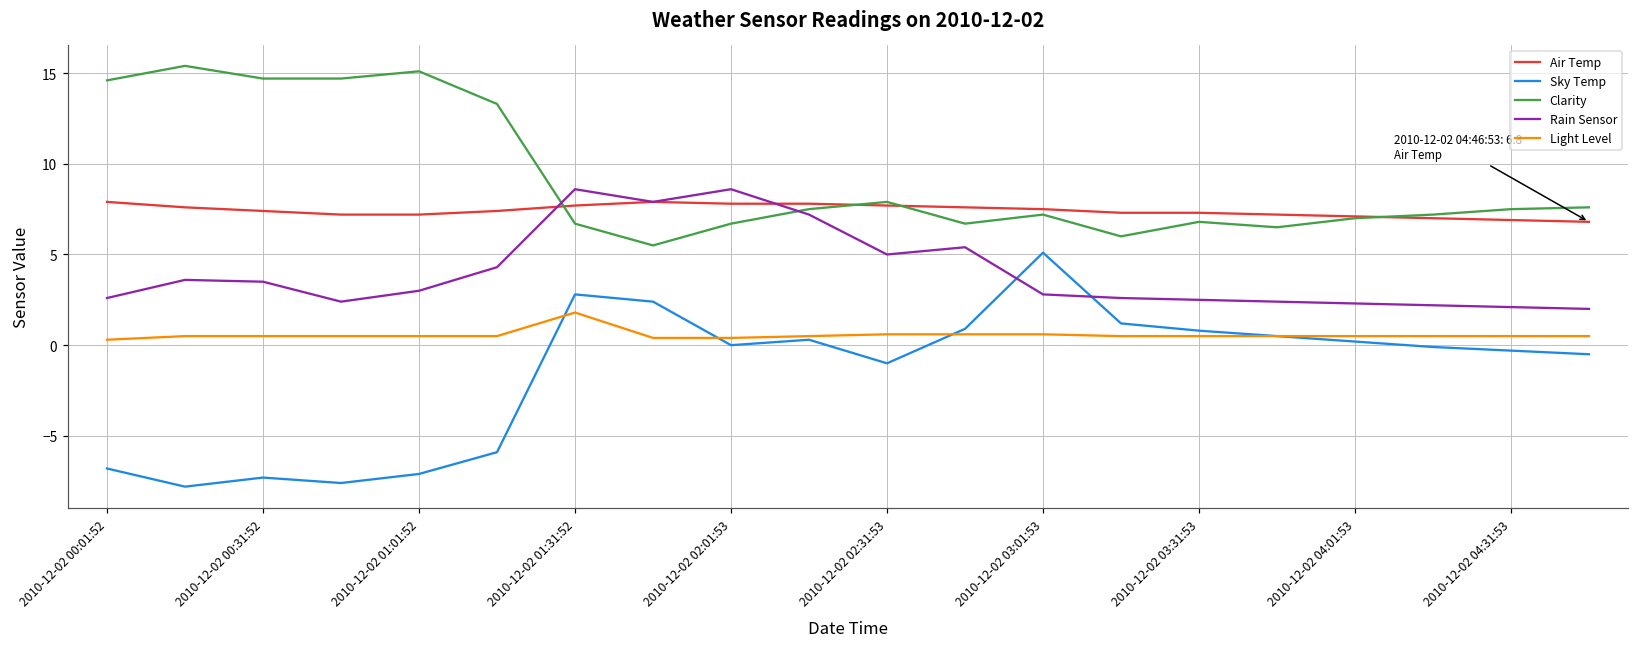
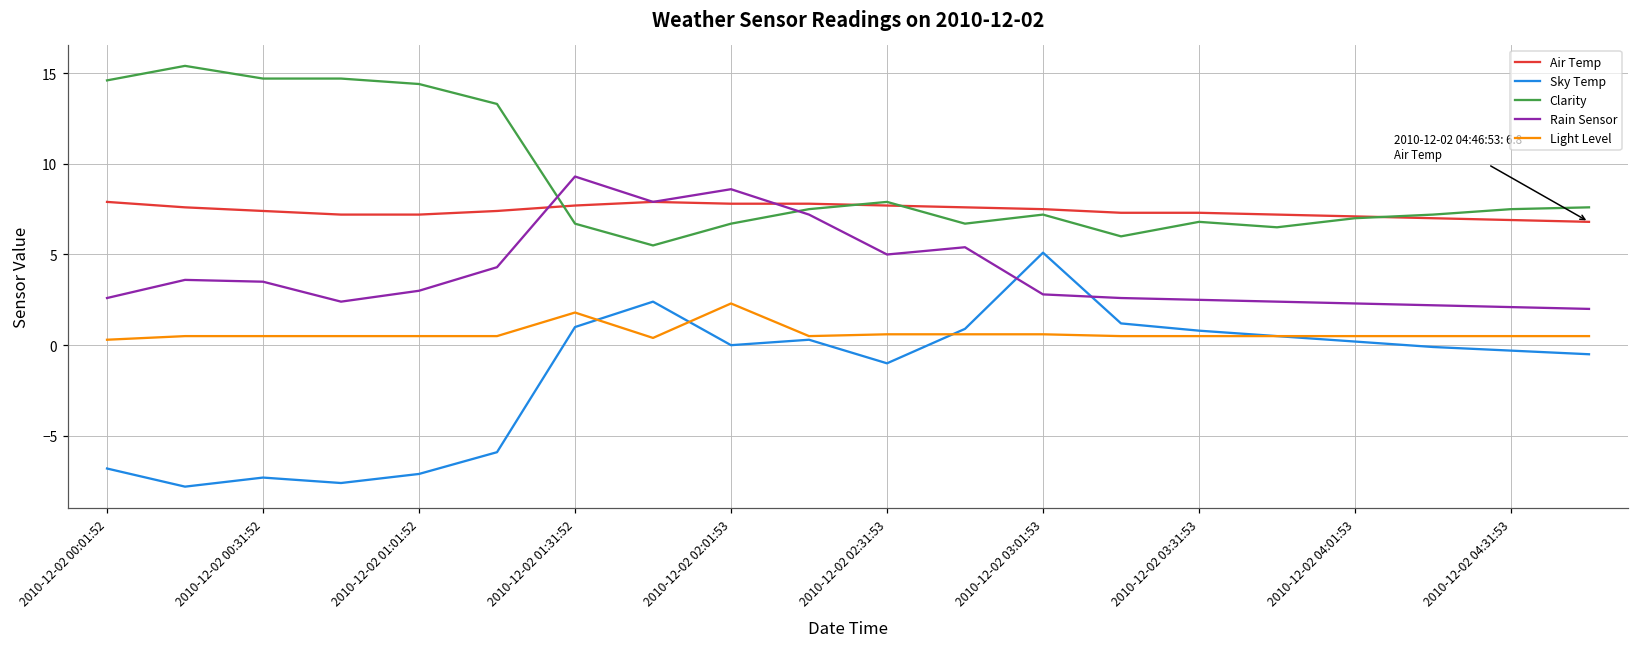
  {
    "Air Temp": {
      "2010-12-02 00:01:52": 7.9,
      "2010-12-02 00:31:52": 7.4,
      "2010-12-02 01:01:52": 7.2,
      "2010-12-02 01:31:52": 7.7,
      "2010-12-02 02:01:53": 7.8,
      "2010-12-02 02:31:53": 7.7,
      "2010-12-02 03:01:53": 7.5,
      "2010-12-02 03:31:53": 7.3
    },
    "Sky Temp": {
      "2010-12-02 00:01:52": -6.8,
      "2010-12-02 00:31:52": -7.3,
      "2010-12-02 01:01:52": -7.1,
-     "2010-12-02 01:31:52": 2.8,
+     "2010-12-02 01:31:52": 1.0,
      "2010-12-02 02:01:53": 0.0,
      "2010-12-02 02:31:53": -1.0,
      "2010-12-02 03:01:53": 5.1,
      "2010-12-02 03:31:53": 0.8,
      "2010-12-02 04:01:53": 0.2,
      "2010-12-02 04:31:53": -0.3
    },
    "Clarity": {
      "2010-12-02 00:01:52": 14.6,
      "2010-12-02 00:31:52": 14.7,
-     "2010-12-02 01:01:52": 15.1,
+     "2010-12-02 01:01:52": 14.4,
      "2010-12-02 01:31:52": 6.7,
      "2010-12-02 02:01:53": 6.7,
      "2010-12-02 02:31:53": 7.9,
      "2010-12-02 03:01:53": 7.2,
      "2010-12-02 03:31:53": 6.8
    },
    "Rain Sensor": {
      "2010-12-02 00:01:52": 2.6,
      "2010-12-02 00:31:52": 3.5,
      "2010-12-02 01:01:52": 3.0,
-     "2010-12-02 01:31:52": 8.6,
+     "2010-12-02 01:31:52": 9.3,
      "2010-12-02 02:01:53": 8.6,
      "2010-12-02 02:31:53": 5.0,
      "2010-12-02 03:01:53": 2.8,
      "2010-12-02 03:31:53": 2.5,
      "2010-12-02 04:01:53": 2.3,
      "2010-12-02 04:31:53": 2.1
    },
    "Light Level": {
      "2010-12-02 00:01:52": 0.3,
      "2010-12-02 00:31:52": 0.5,
      "2010-12-02 01:01:52": 0.5,
      "2010-12-02 01:31:52": 1.8,
-     "2010-12-02 02:01:53": 0.4,
+     "2010-12-02 02:01:53": 2.3,
      "2010-12-02 02:31:53": 0.6,
      "2010-12-02 03:01:53": 0.6,
      "2010-12-02 03:31:53": 0.5,
      "2010-12-02 04:01:53": 0.5,
      "2010-12-02 04:31:53": 0.5
    }
  }
